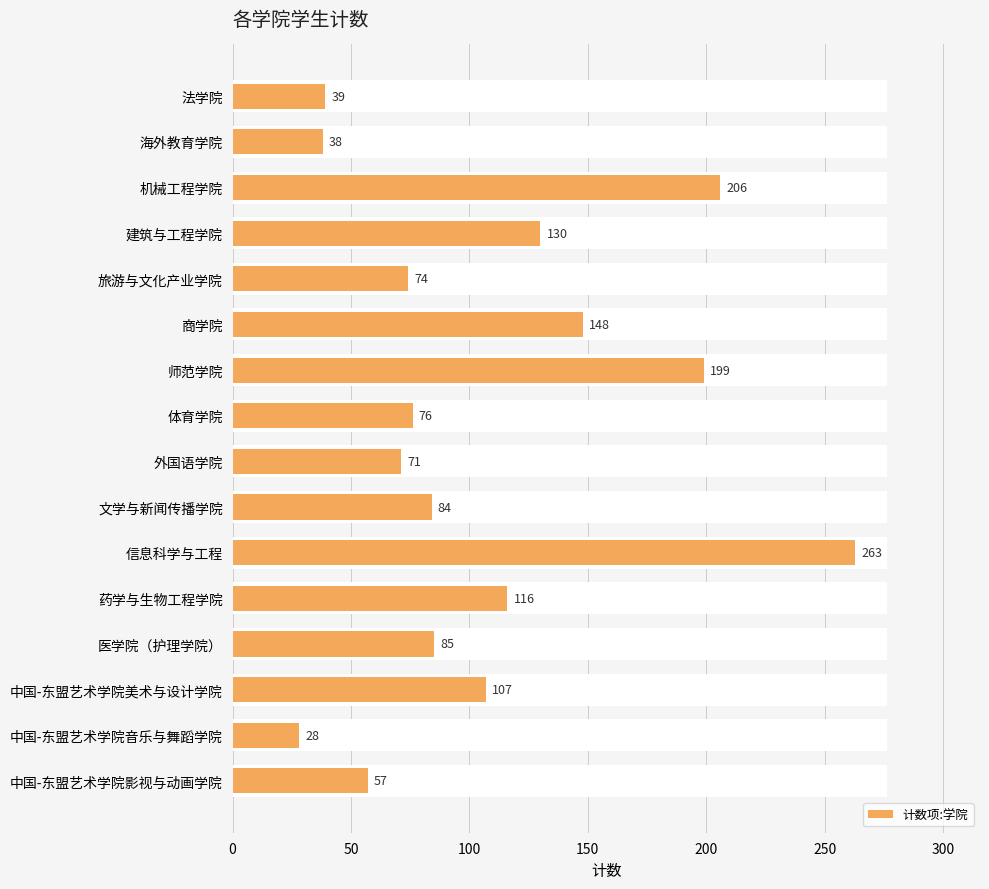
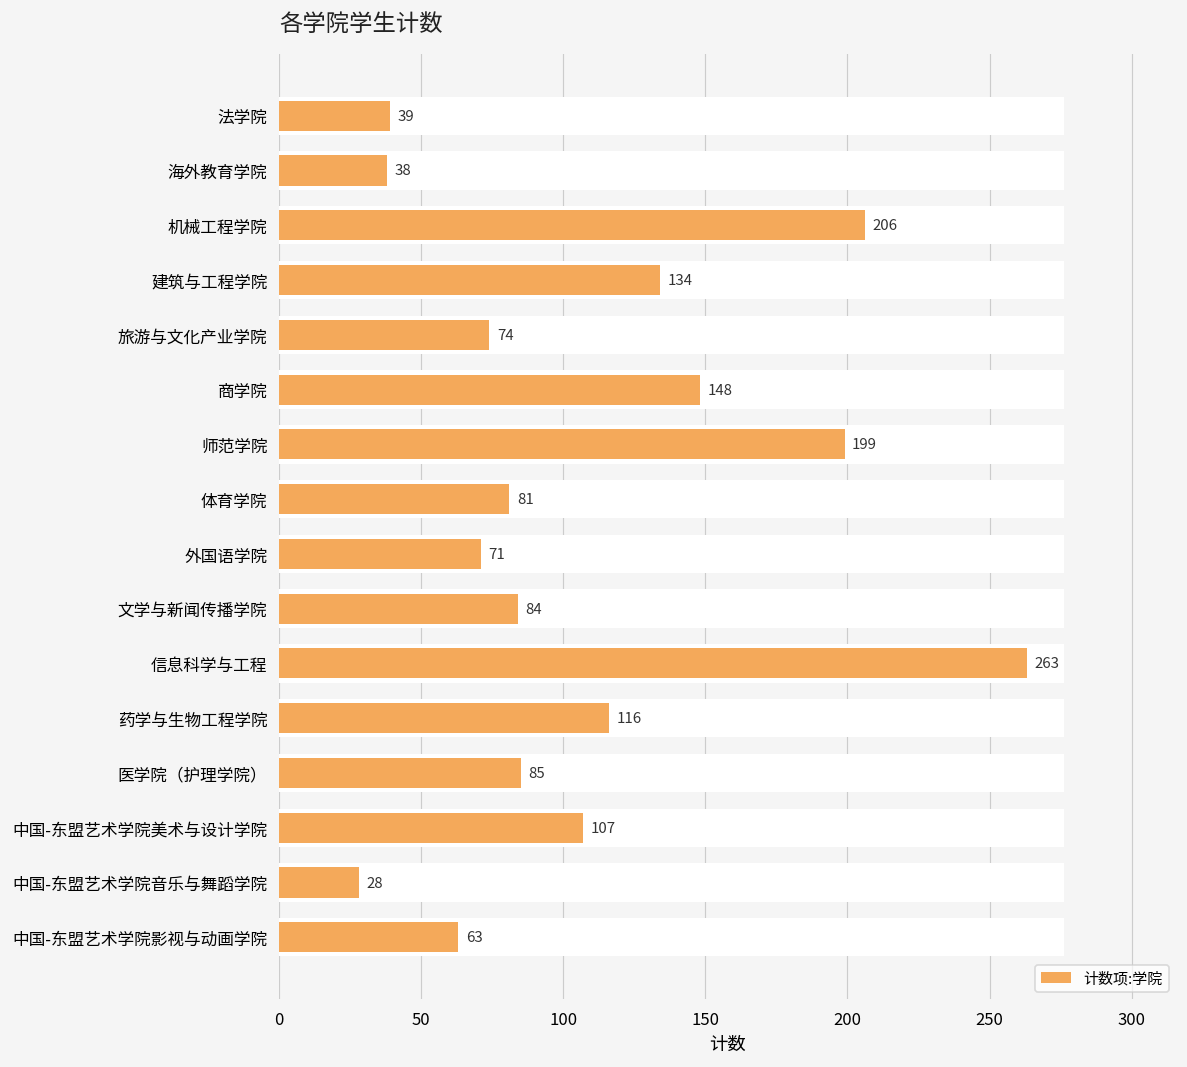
  {
    "计数项:学院": {
-     "建筑与工程学院": 130,
-     "体育学院": 76,
-     "中国-东盟艺术学院影视与动画学院": 57
+     "建筑与工程学院": 134,
+     "体育学院": 81,
+     "中国-东盟艺术学院影视与动画学院": 63
    }
  }
